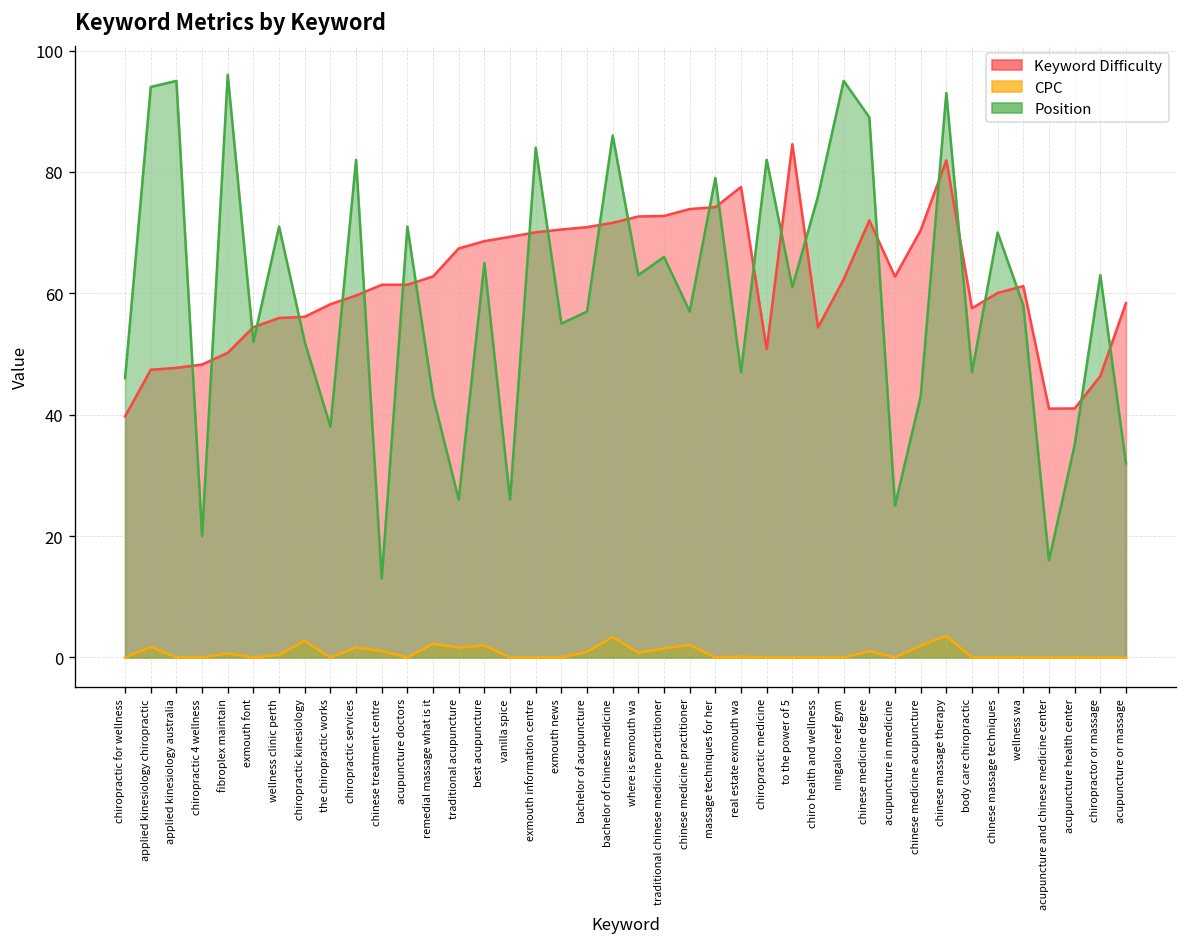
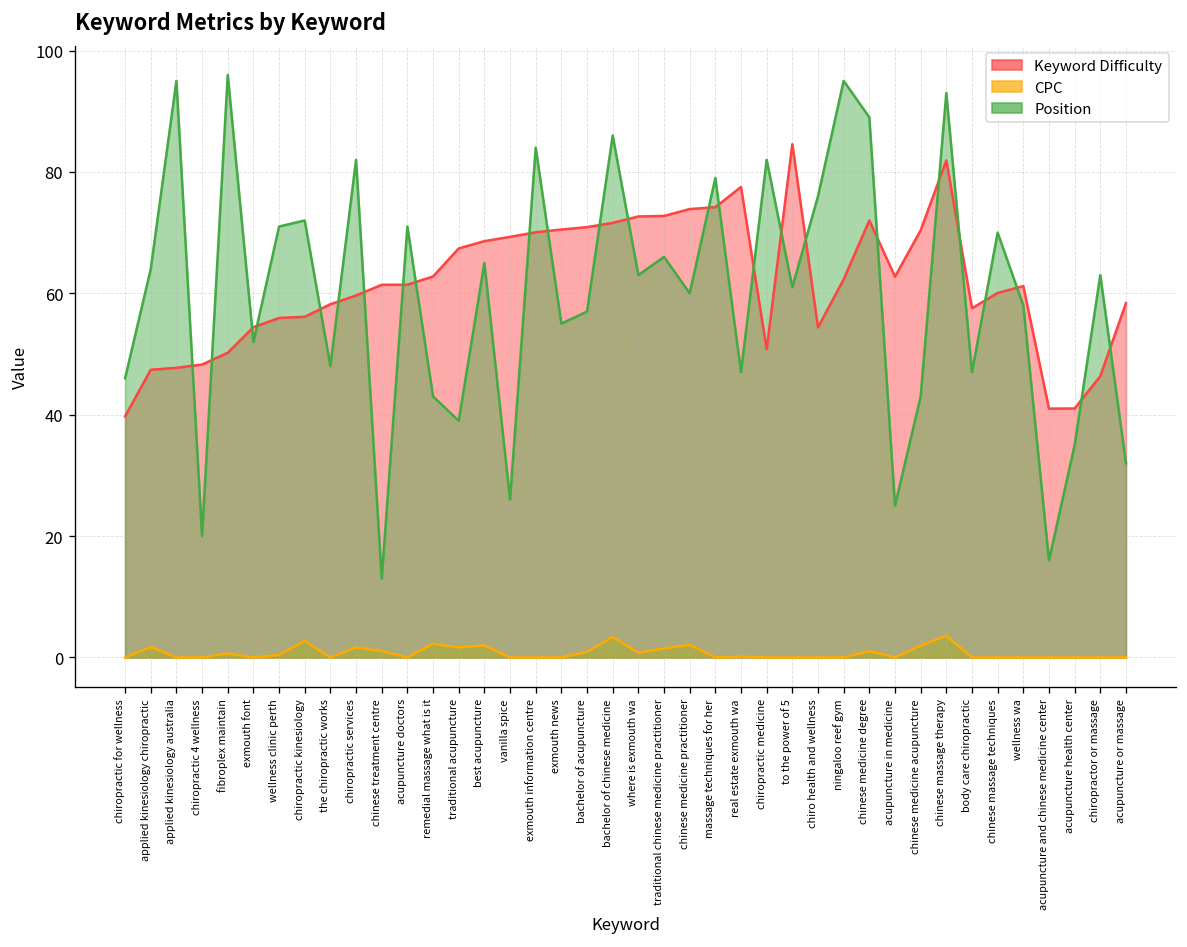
  {
    "Keyword Difficulty": {
      "chiropractic for wellness": 40,
      "applied kinesiology chiropractic": 47,
      "applied kinesiology australia": 48,
      "chiropractic 4 wellness": 48,
      "fibroplex maintain": 50,
      "exmouth font": 54,
      "wellness clinic perth": 56,
      "chiropractic kinesiology": 56,
      "the chiropractic works": 58,
      "chiropractic services": 60,
      "chinese treatment centre": 61,
      "acupuncture doctors": 61,
      "remedial massage what is it": 63,
      "traditional acupuncture": 67,
      "best acupuncture": 69,
      "vanilla spice": 69,
      "exmouth information centre": 70,
      "exmouth news": 71,
      "bachelor of acupuncture": 71,
      "bachelor of chinese medicine": 72,
      "where is exmouth wa": 73,
      "traditional chinese medicine practitioner": 73,
      "chinese medicine practitioner": 74,
      "massage techniques for her": 74,
      "real estate exmouth wa": 78,
      "chiropractic medicine": 51,
      "to the power of 5": 85,
      "chiro health and wellness": 54,
      "ningaloo reef gym": 62,
      "chinese medicine degree": 72,
      "acupuncture in medicine": 63,
      "chinese medicine acupuncture": 70,
      "chinese massage therapy": 82,
      "body care chiropractic": 58,
      "chinese massage techniques": 60,
      "wellness wa": 61,
      "acupuncture and chinese medicine center": 41,
      "acupuncture health center": 41,
      "chiropractor or massage": 46,
      "acupuncture or massage": 58
    },
    "CPC": {
      "chiropractic for wellness": 0,
      "applied kinesiology chiropractic": 2,
      "applied kinesiology australia": 0,
      "chiropractic 4 wellness": 0,
      "fibroplex maintain": 1,
      "exmouth font": 0,
      "wellness clinic perth": 0,
      "chiropractic kinesiology": 3,
      "the chiropractic works": 0,
      "chiropractic services": 2,
      "chinese treatment centre": 1,
      "acupuncture doctors": 0,
      "remedial massage what is it": 2,
      "traditional acupuncture": 2,
      "best acupuncture": 2,
      "vanilla spice": 0,
      "exmouth information centre": 0,
      "exmouth news": 0,
      "bachelor of acupuncture": 1,
      "bachelor of chinese medicine": 3,
      "where is exmouth wa": 1,
      "traditional chinese medicine practitioner": 1,
      "chinese medicine practitioner": 2,
      "massage techniques for her": 0,
      "real estate exmouth wa": 0,
      "chiropractic medicine": 0,
      "to the power of 5": 0,
      "chiro health and wellness": 0,
      "ningaloo reef gym": 0,
      "chinese medicine degree": 1,
      "acupuncture in medicine": 0,
      "chinese medicine acupuncture": 2,
      "chinese massage therapy": 4,
      "body care chiropractic": 0,
      "chinese massage techniques": 0,
      "wellness wa": 0,
      "acupuncture and chinese medicine center": 0,
      "acupuncture health center": 0,
      "chiropractor or massage": 0,
      "acupuncture or massage": 0
    },
    "Position": {
      "chiropractic for wellness": 46,
-     "applied kinesiology chiropractic": 94,
+     "applied kinesiology chiropractic": 64,
      "applied kinesiology australia": 95,
      "chiropractic 4 wellness": 20,
      "fibroplex maintain": 96,
      "exmouth font": 52,
      "wellness clinic perth": 71,
-     "chiropractic kinesiology": 52,
-     "the chiropractic works": 38,
+     "chiropractic kinesiology": 72,
+     "the chiropractic works": 48,
      "chiropractic services": 82,
      "chinese treatment centre": 13,
      "acupuncture doctors": 71,
      "remedial massage what is it": 43,
-     "traditional acupuncture": 26,
+     "traditional acupuncture": 39,
      "best acupuncture": 65,
      "vanilla spice": 26,
      "exmouth information centre": 84,
      "exmouth news": 55,
      "bachelor of acupuncture": 57,
      "bachelor of chinese medicine": 86,
      "where is exmouth wa": 63,
      "traditional chinese medicine practitioner": 66,
-     "chinese medicine practitioner": 57,
+     "chinese medicine practitioner": 60,
      "massage techniques for her": 79,
      "real estate exmouth wa": 47,
      "chiropractic medicine": 82,
      "to the power of 5": 61,
      "chiro health and wellness": 76,
      "ningaloo reef gym": 95,
      "chinese medicine degree": 89,
      "acupuncture in medicine": 25,
      "chinese medicine acupuncture": 43,
      "chinese massage therapy": 93,
      "body care chiropractic": 47,
      "chinese massage techniques": 70,
      "wellness wa": 58,
      "acupuncture and chinese medicine center": 16,
      "acupuncture health center": 35,
      "chiropractor or massage": 63,
      "acupuncture or massage": 32
    }
  }
